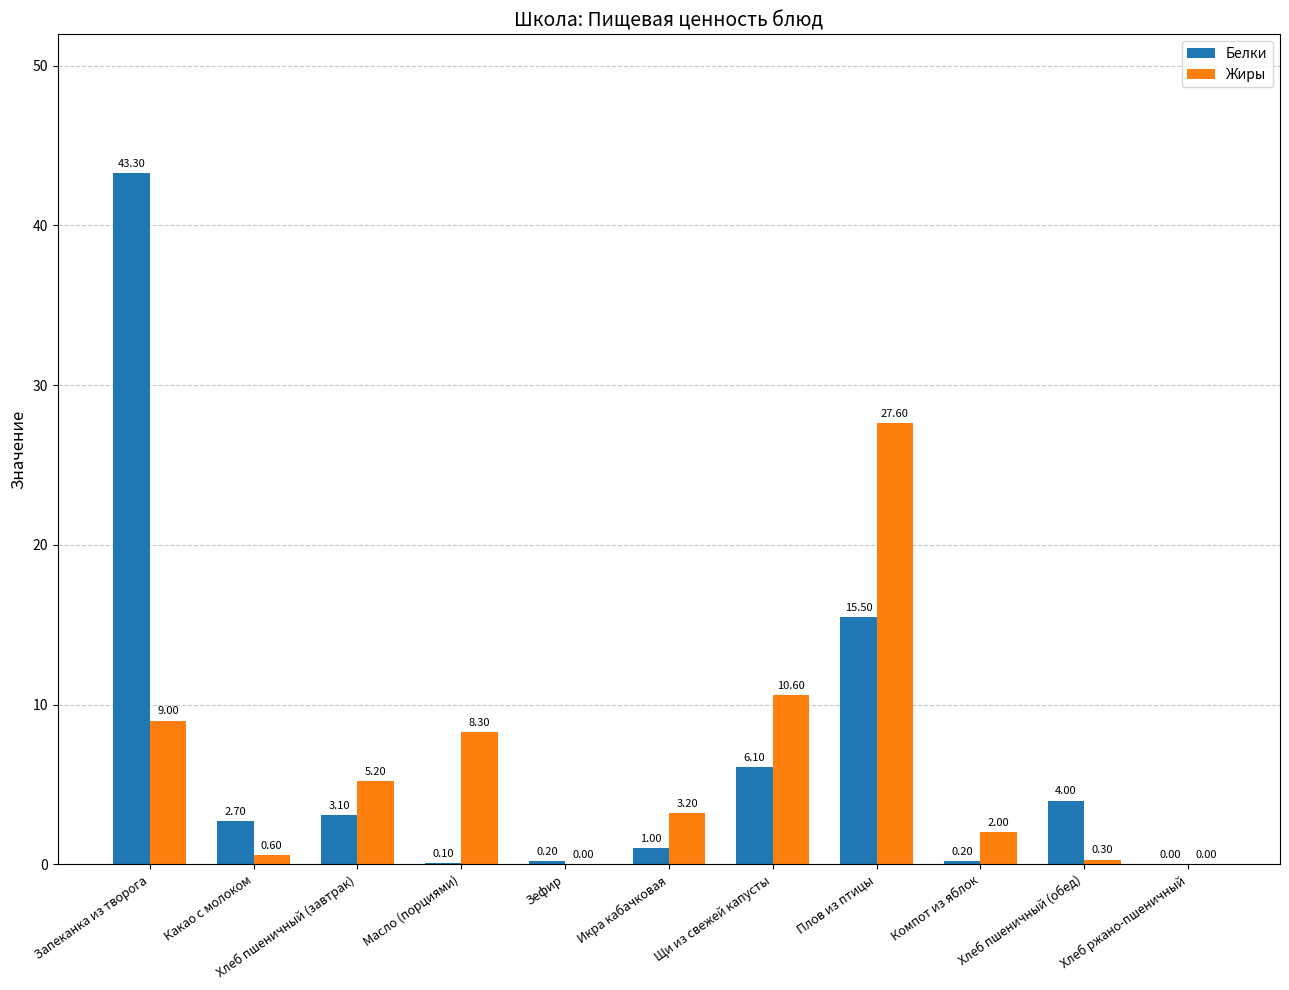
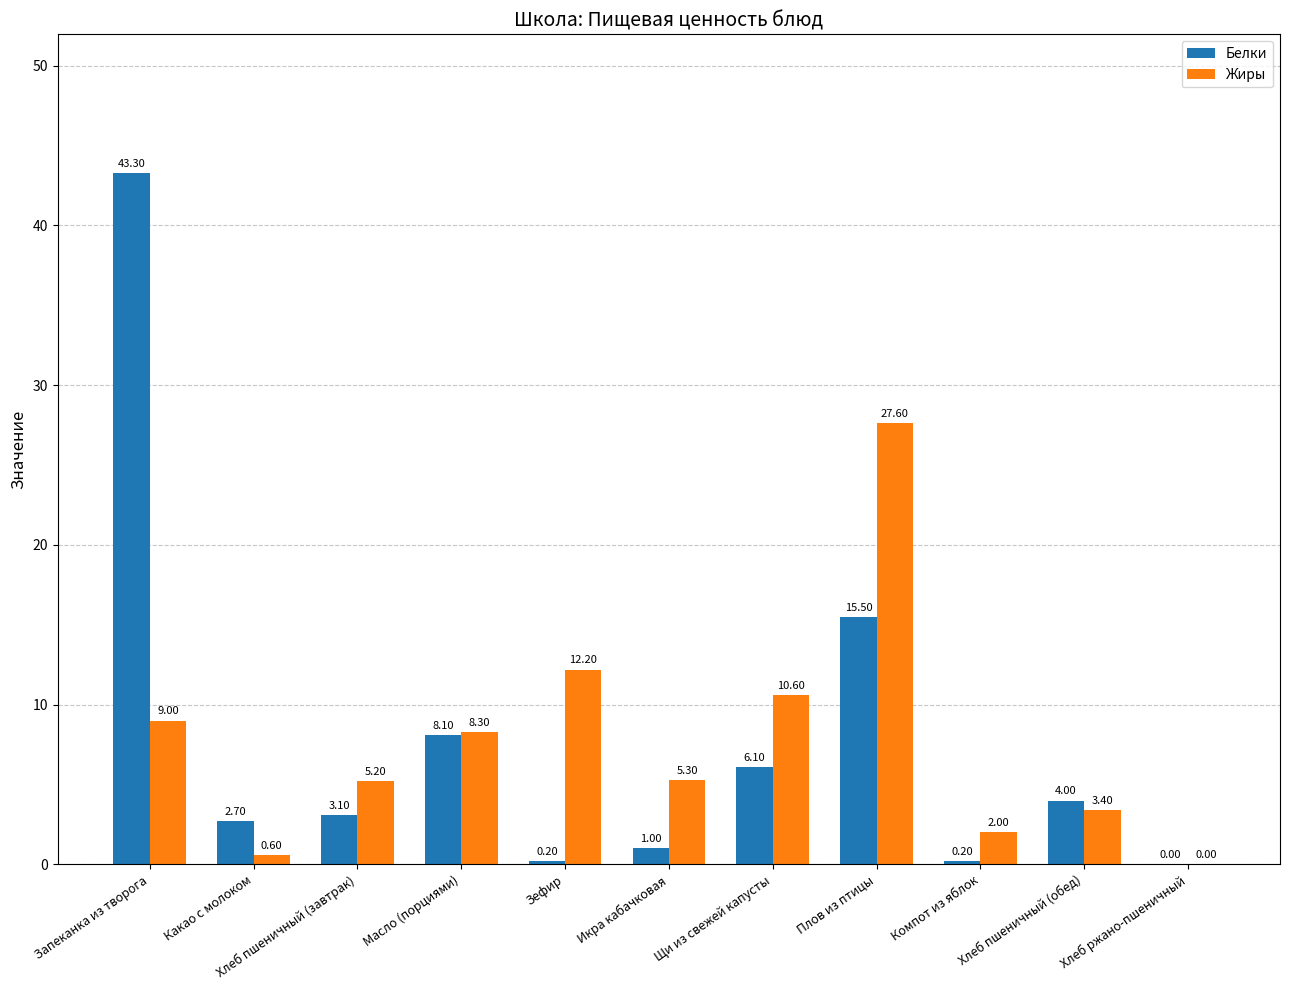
  {
    "Белки": {
      "Запеканка из творога": 43.30,
      "Какао с молоком": 2.70,
      "Хлеб пшеничный (завтрак)": 3.10,
-     "Масло (порциями)": 0.10,
+     "Масло (порциями)": 8.10,
      "Зефир": 0.20,
      "Икра кабачковая": 1.00,
      "Щи из свежей капусты": 6.10,
      "Плов из птицы": 15.50,
      "Компот из яблок": 0.20,
      "Хлеб пшеничный (обед)": 4.00,
      "Хлеб ржано-пшеничный": 0.00
    },
    "Жиры": {
      "Запеканка из творога": 9.00,
      "Какао с молоком": 0.60,
      "Хлеб пшеничный (завтрак)": 5.20,
      "Масло (порциями)": 8.30,
-     "Зефир": 0.00,
-     "Икра кабачковая": 3.20,
+     "Зефир": 12.20,
+     "Икра кабачковая": 5.30,
      "Щи из свежей капусты": 10.60,
      "Плов из птицы": 27.60,
      "Компот из яблок": 2.00,
-     "Хлеб пшеничный (обед)": 0.30,
+     "Хлеб пшеничный (обед)": 3.40,
      "Хлеб ржано-пшеничный": 0.00
    }
  }
